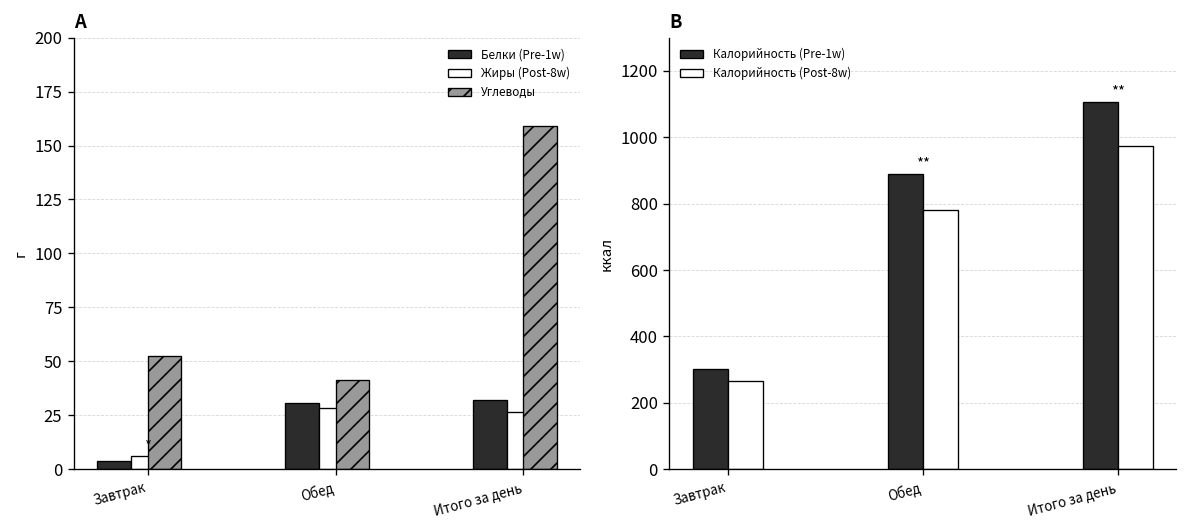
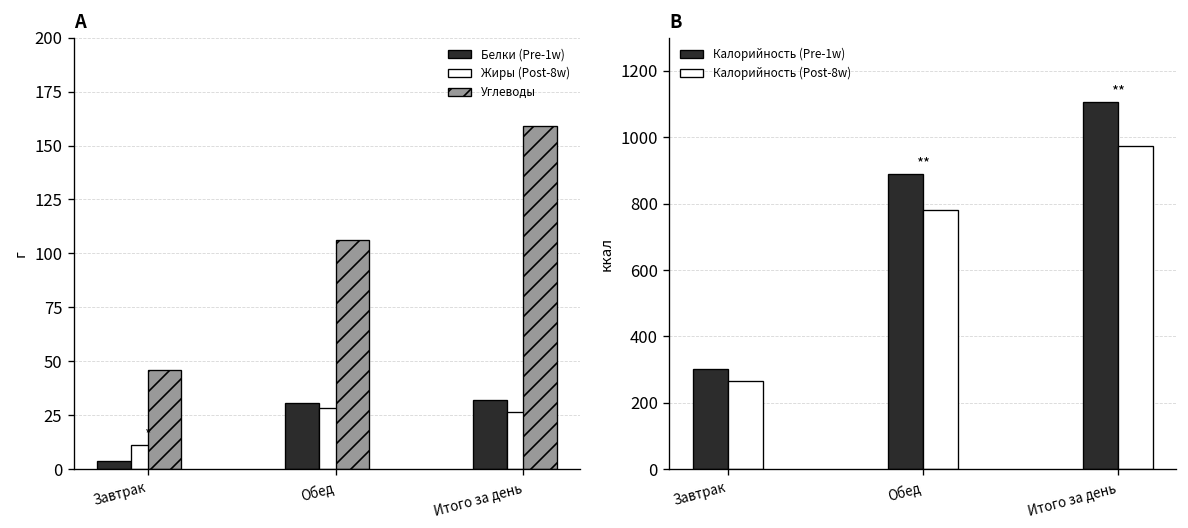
  {
    "A": {
      "Белки (Pre-1w)": {
        "Завтрак": 4,
        "Обед": 31,
        "Итого за день": 32
      },
      "Жиры (Post-8w)": {
-       "Завтрак": 6,
+       "Завтрак": 11,
        "Обед": 29,
        "Итого за день": 26
      },
      "Углеводы": {
-       "Завтрак": 53,
-       "Обед": 41,
+       "Завтрак": 46,
+       "Обед": 106,
        "Итого за день": 159
      }
    },
    "B": {
      "Калорийность (Pre-1w)": {
        "Завтрак": 300,
        "Обед": 890,
        "Итого за день": 1110
      },
      "Калорийность (Post-8w)": {
        "Завтрак": 270,
        "Обед": 780,
        "Итого за день": 970
      }
    }
  }
